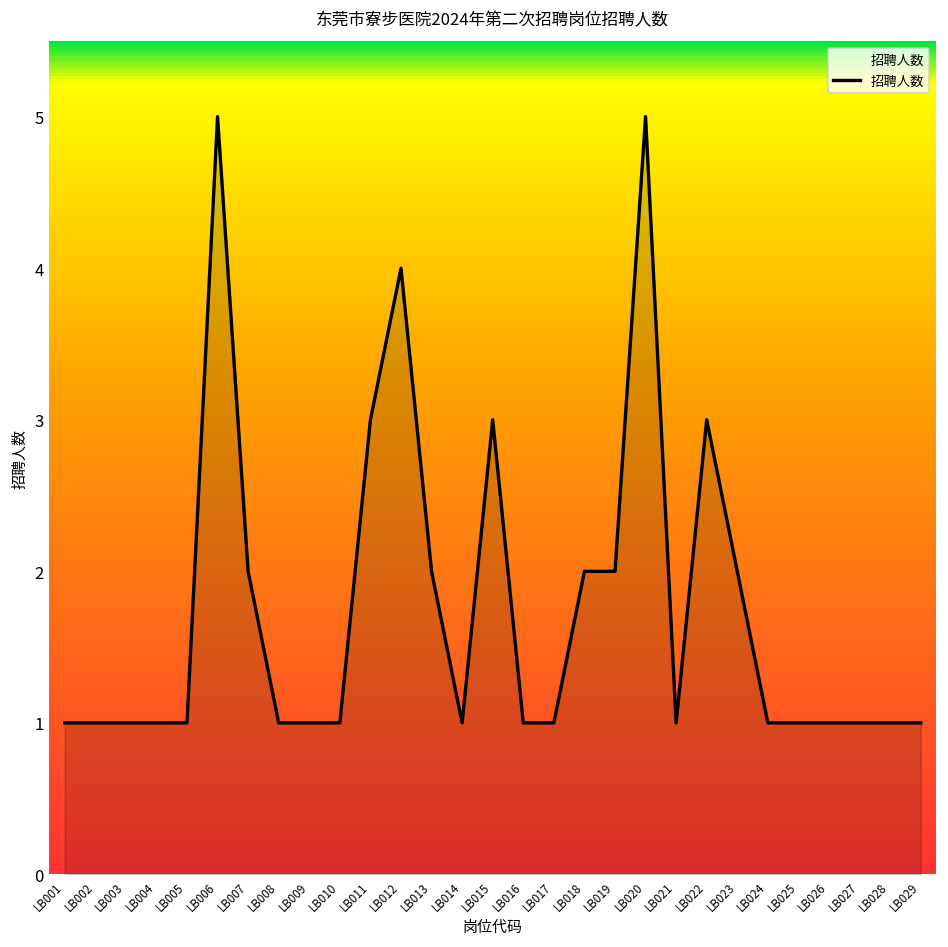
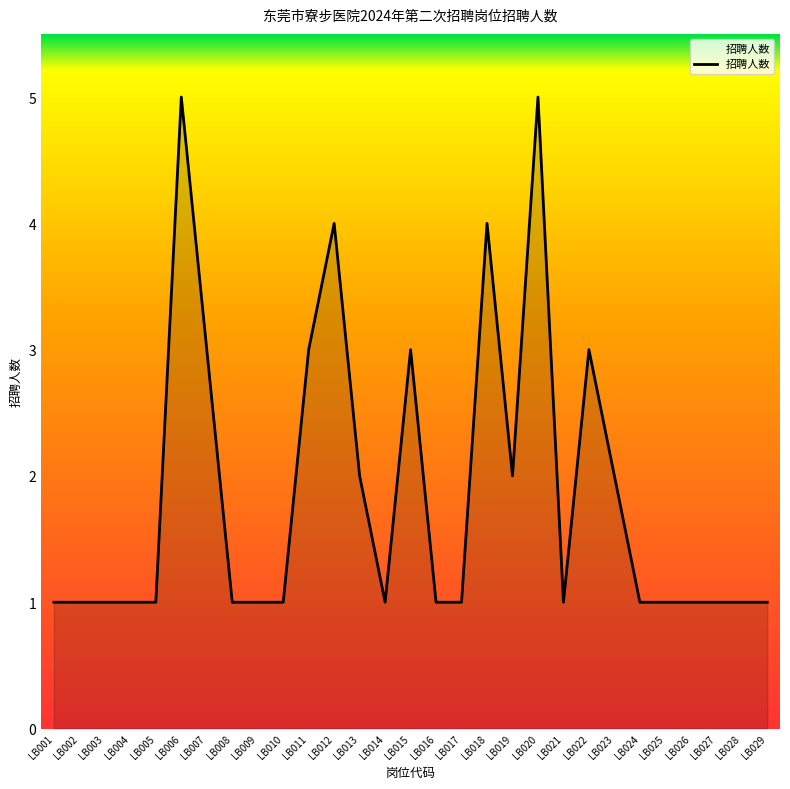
  {
    "LB001": 1,
    "LB002": 1,
    "LB003": 1,
    "LB004": 1,
    "LB005": 1,
    "LB006": 5,
-   "LB007": 2,
+   "LB007": 3,
    "LB008": 1,
    "LB009": 1,
    "LB010": 1,
    "LB011": 3,
    "LB012": 4,
    "LB013": 2,
    "LB014": 1,
    "LB015": 3,
    "LB016": 1,
    "LB017": 1,
-   "LB018": 2,
+   "LB018": 4,
    "LB019": 2,
    "LB020": 5,
    "LB021": 1,
    "LB022": 3,
    "LB023": 2,
    "LB024": 1,
    "LB025": 1,
    "LB026": 1,
    "LB027": 1,
    "LB028": 1,
    "LB029": 1
  }
